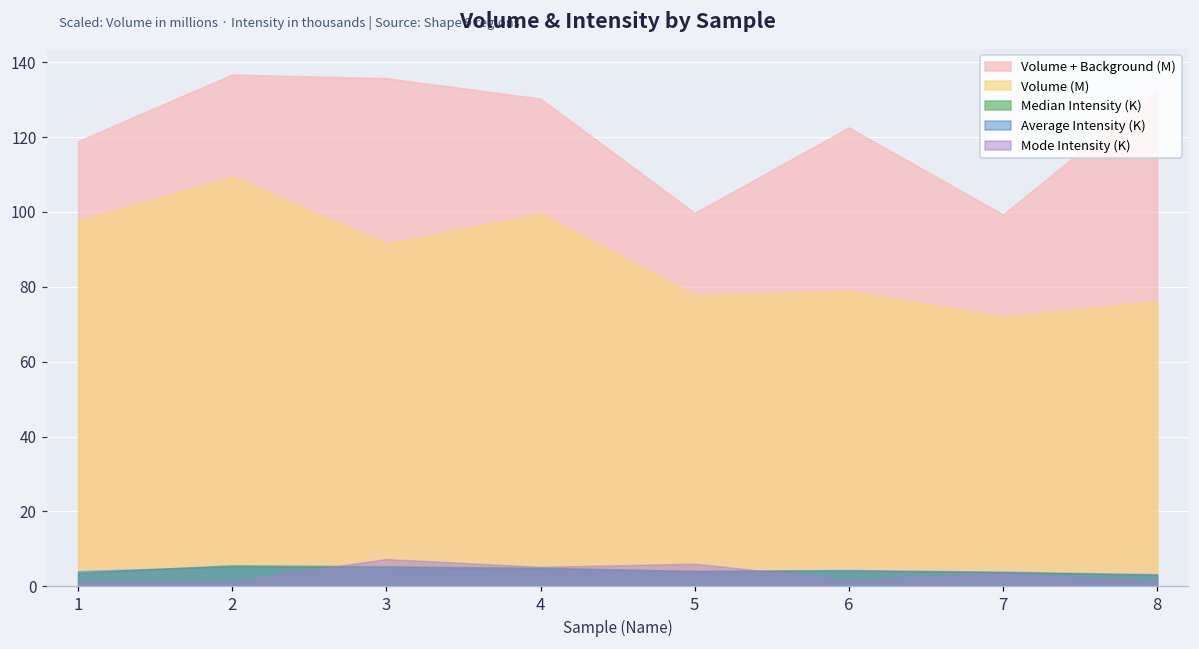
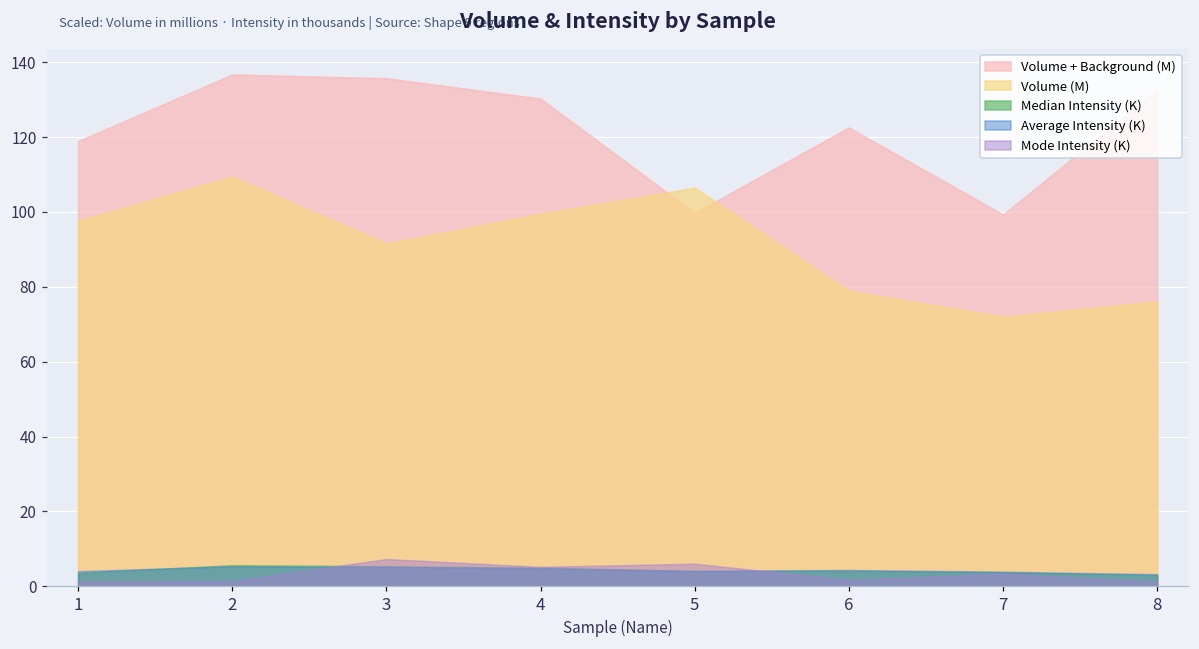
  {
    "Volume + Background (M)": {
      "1": 119,
      "2": 137,
      "3": 136,
      "4": 130,
      "5": 100,
      "6": 123,
      "7": 99
    },
    "Volume (M)": {
      "1": 98,
      "2": 109,
      "3": 92,
      "4": 100,
-     "5": 78,
+     "5": 106,
      "6": 79,
      "7": 72,
      "8": 76
    },
    "Mode Intensity (K)": {
      "1": 1,
      "2": 1,
      "3": 7,
      "5": 6,
      "6": 2,
      "8": 1
    }
  }
